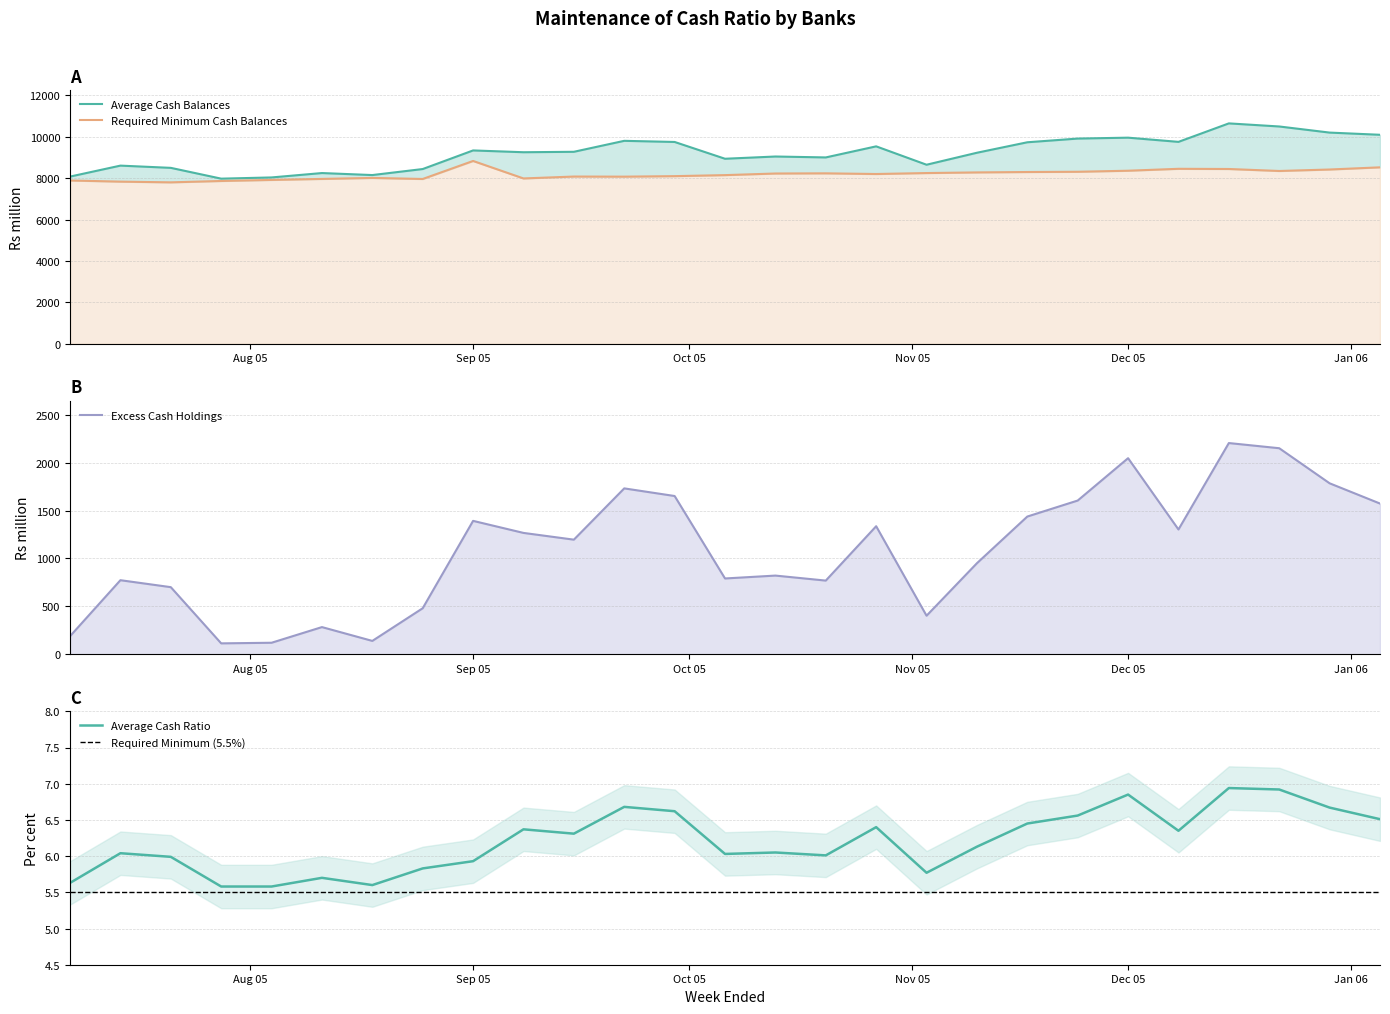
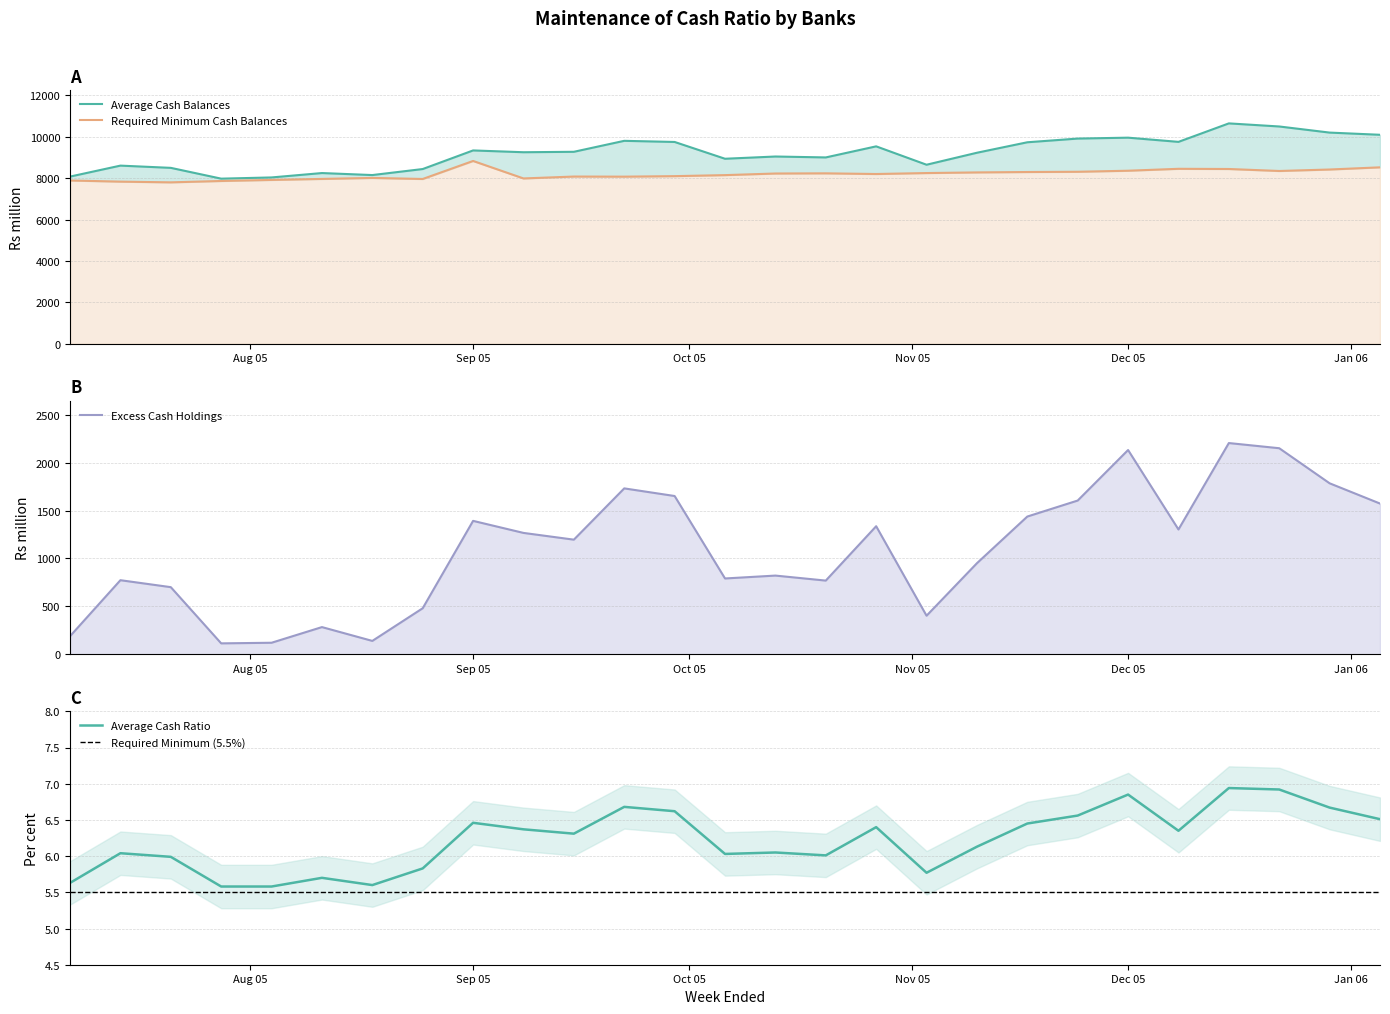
  {
    "A": {
      "Average Cash Balances": {
        "Sep 05": 9300,
        "Dec 05": 10000
      },
      "Required Minimum Cash Balances": {
        "Sep 05": 8800,
        "Dec 05": 8400
      }
    },
    "B": {
      "Sep 05": 1400,
-     "Dec 05": 2000
+     "Dec 05": 2100
    },
    "C": {
      "Average Cash Ratio": {
-       "Sep 05": 5.9,
+       "Sep 05": 6.5,
        "Dec 05": 6.9
      }
    }
  }
